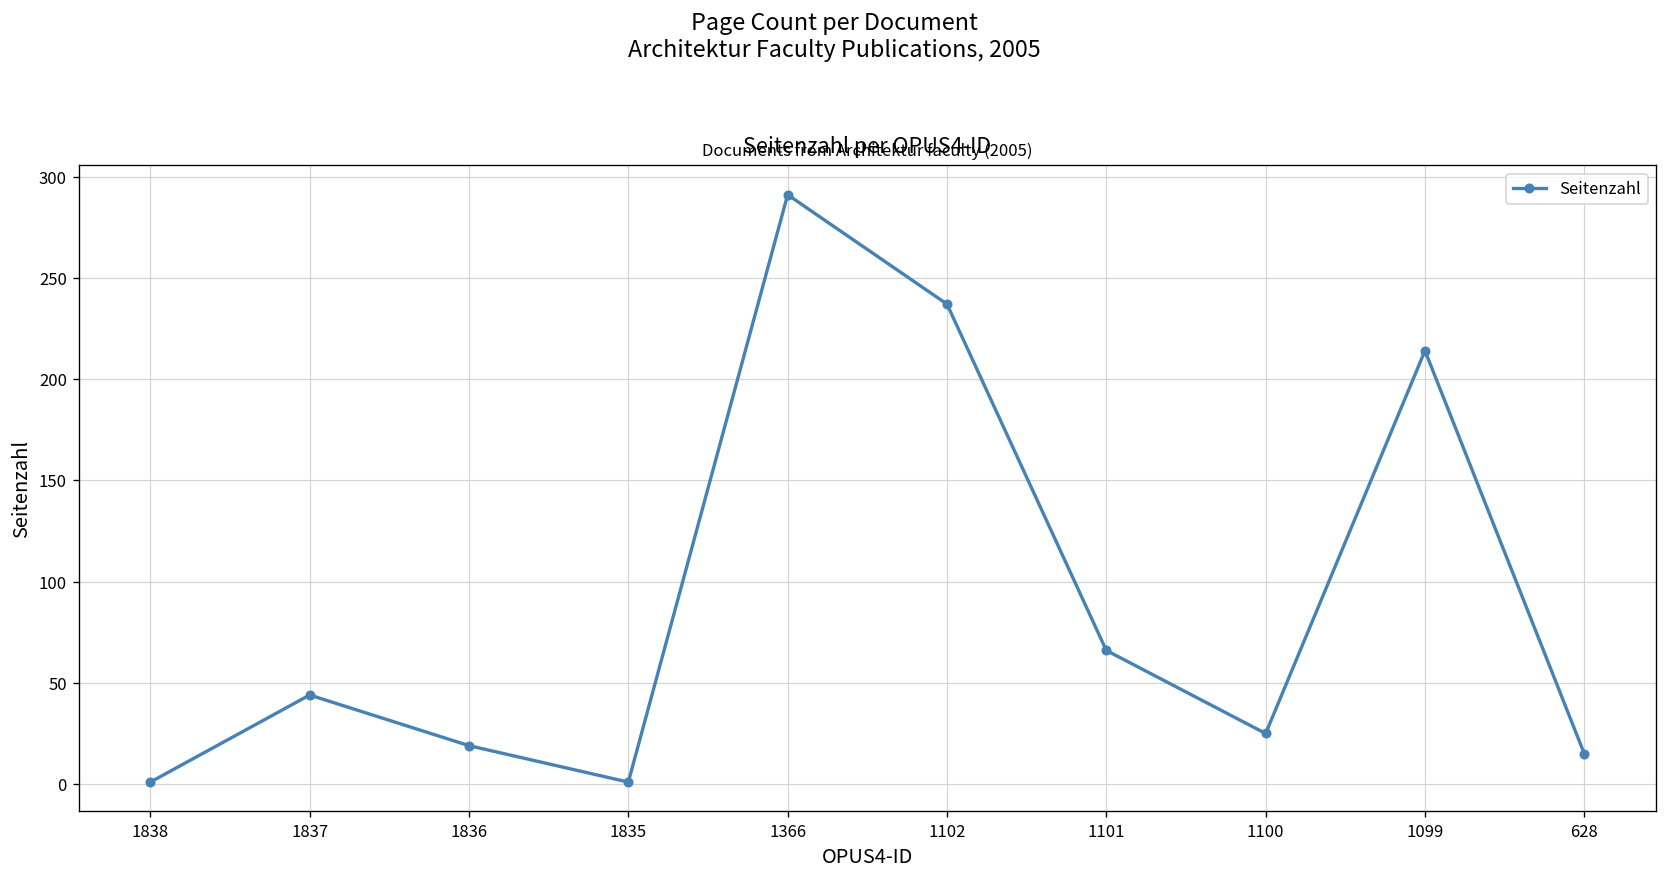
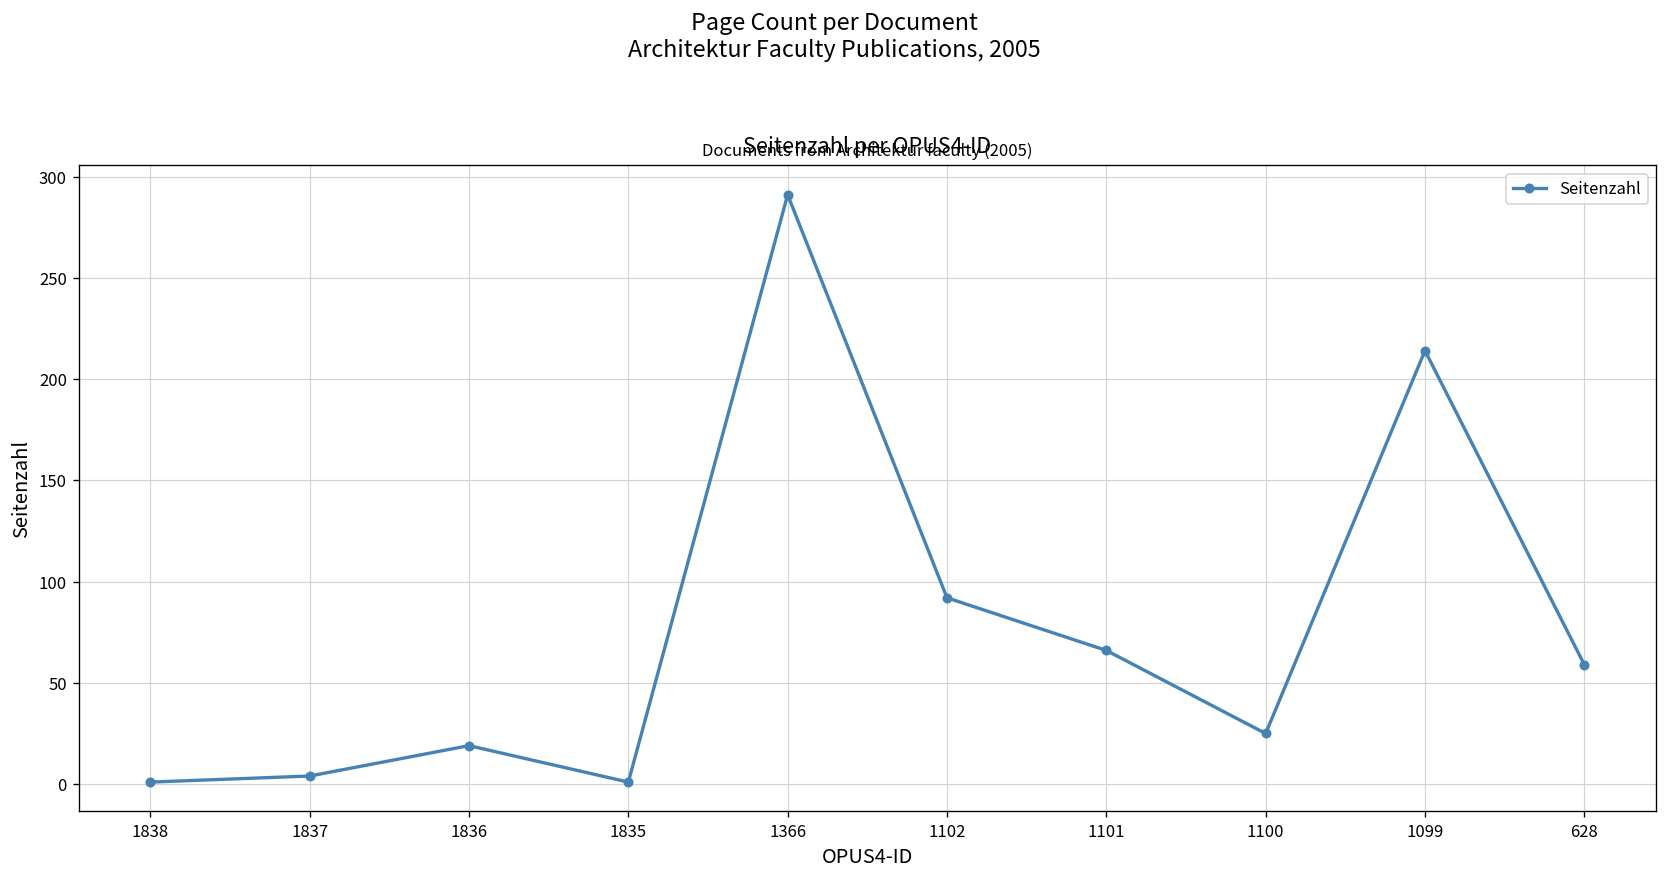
  {
    "1838": 1,
-   "1837": 44,
+   "1837": 4,
    "1836": 19,
    "1835": 1,
    "1366": 291,
-   "1102": 237,
+   "1102": 92,
    "1101": 66,
    "1100": 25,
    "1099": 214,
-   "628": 15
+   "628": 59
  }
